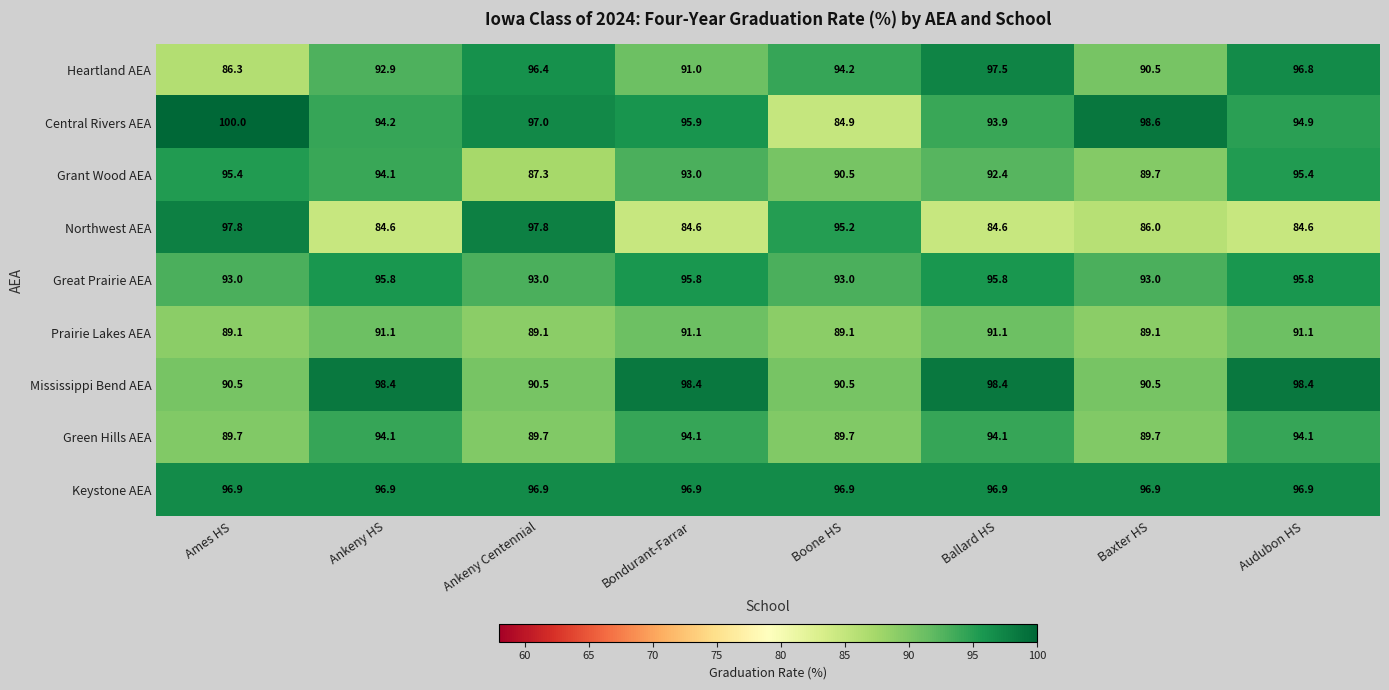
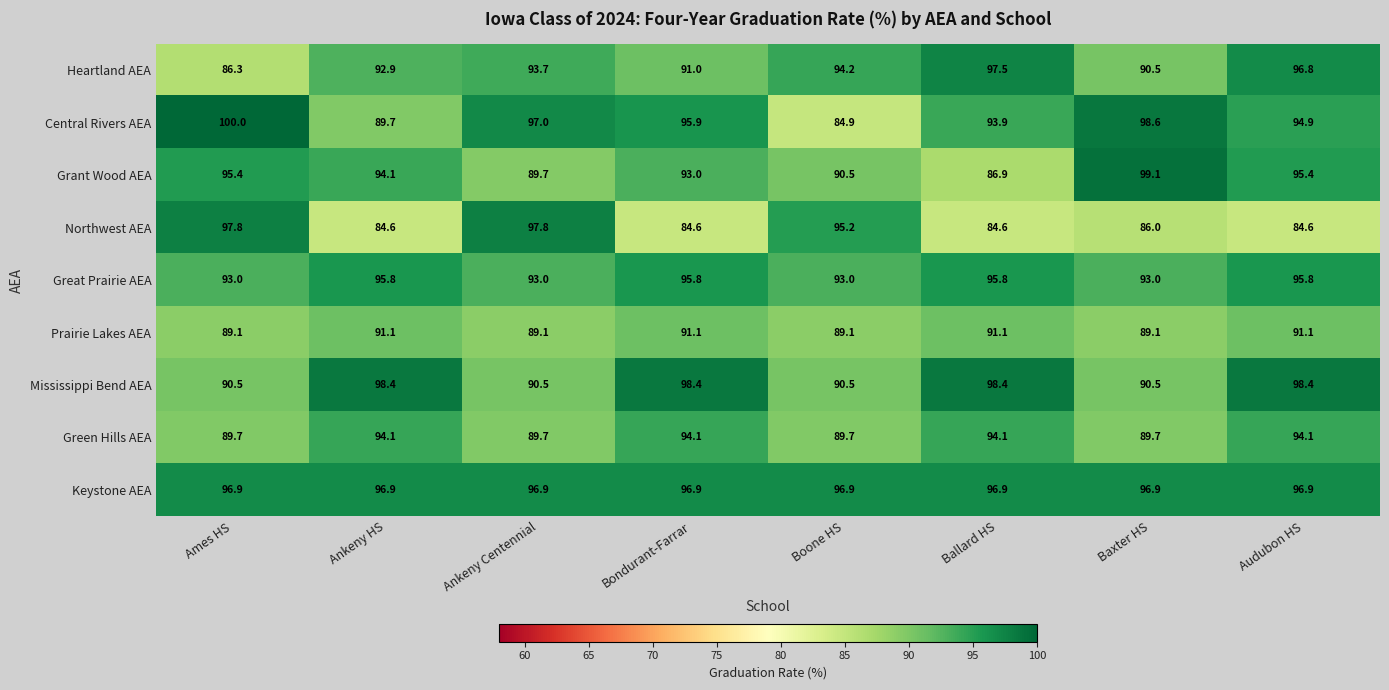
  {
    "Heartland AEA": {
      "Ames HS": 86.3,
      "Ankeny HS": 92.9,
-     "Ankeny Centennial": 96.4,
+     "Ankeny Centennial": 93.7,
      "Bondurant-Farrar": 91.0,
      "Boone HS": 94.2,
      "Ballard HS": 97.5,
      "Baxter HS": 90.5,
      "Audubon HS": 96.8
    },
    "Central Rivers AEA": {
      "Ames HS": 100.0,
-     "Ankeny HS": 94.2,
+     "Ankeny HS": 89.7,
      "Ankeny Centennial": 97.0,
      "Bondurant-Farrar": 95.9,
      "Boone HS": 84.9,
      "Ballard HS": 93.9,
      "Baxter HS": 98.6,
      "Audubon HS": 94.9
    },
    "Grant Wood AEA": {
      "Ames HS": 95.4,
      "Ankeny HS": 94.1,
-     "Ankeny Centennial": 87.3,
+     "Ankeny Centennial": 89.7,
      "Bondurant-Farrar": 93.0,
      "Boone HS": 90.5,
-     "Ballard HS": 92.4,
-     "Baxter HS": 89.7,
+     "Ballard HS": 86.9,
+     "Baxter HS": 99.1,
      "Audubon HS": 95.4
    },
    "Northwest AEA": {
      "Ames HS": 97.8,
      "Ankeny HS": 84.6,
      "Ankeny Centennial": 97.8,
      "Bondurant-Farrar": 84.6,
      "Boone HS": 95.2,
      "Ballard HS": 84.6,
      "Baxter HS": 86.0,
      "Audubon HS": 84.6
    },
    "Great Prairie AEA": {
      "Ames HS": 93.0,
      "Ankeny HS": 95.8,
      "Ankeny Centennial": 93.0,
      "Bondurant-Farrar": 95.8,
      "Boone HS": 93.0,
      "Ballard HS": 95.8,
      "Baxter HS": 93.0,
      "Audubon HS": 95.8
    },
    "Prairie Lakes AEA": {
      "Ames HS": 89.1,
      "Ankeny HS": 91.1,
      "Ankeny Centennial": 89.1,
      "Bondurant-Farrar": 91.1,
      "Boone HS": 89.1,
      "Ballard HS": 91.1,
      "Baxter HS": 89.1,
      "Audubon HS": 91.1
    },
    "Mississippi Bend AEA": {
      "Ames HS": 90.5,
      "Ankeny HS": 98.4,
      "Ankeny Centennial": 90.5,
      "Bondurant-Farrar": 98.4,
      "Boone HS": 90.5,
      "Ballard HS": 98.4,
      "Baxter HS": 90.5,
      "Audubon HS": 98.4
    },
    "Green Hills AEA": {
      "Ames HS": 89.7,
      "Ankeny HS": 94.1,
      "Ankeny Centennial": 89.7,
      "Bondurant-Farrar": 94.1,
      "Boone HS": 89.7,
      "Ballard HS": 94.1,
      "Baxter HS": 89.7,
      "Audubon HS": 94.1
    },
    "Keystone AEA": {
      "Ames HS": 96.9,
      "Ankeny HS": 96.9,
      "Ankeny Centennial": 96.9,
      "Bondurant-Farrar": 96.9,
      "Boone HS": 96.9,
      "Ballard HS": 96.9,
      "Baxter HS": 96.9,
      "Audubon HS": 96.9
    }
  }
